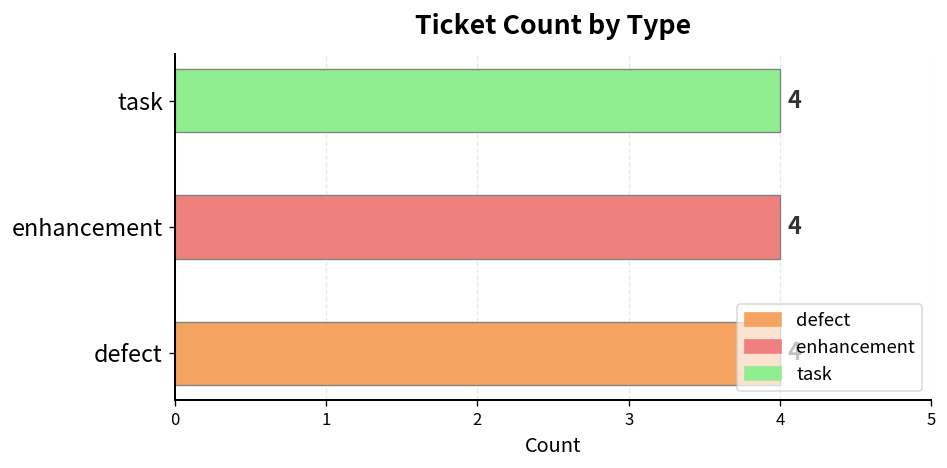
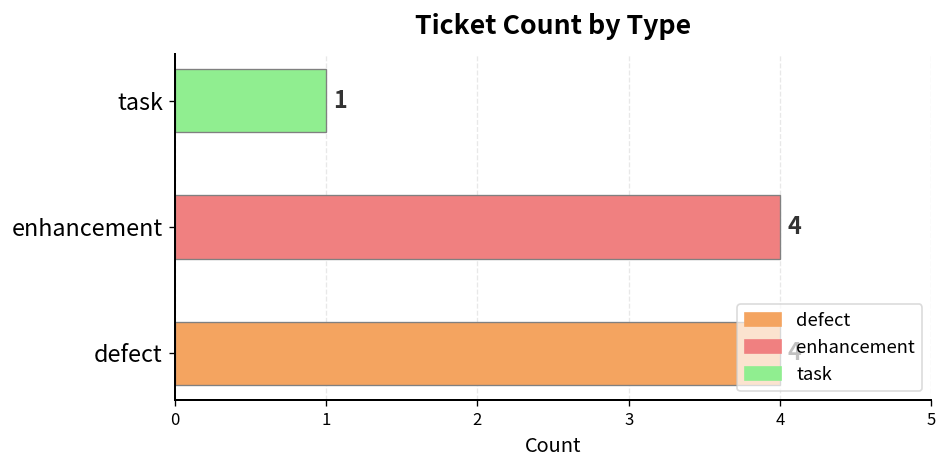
  {
-   "task": 4,
+   "task": 1,
    "enhancement": 4
  }
